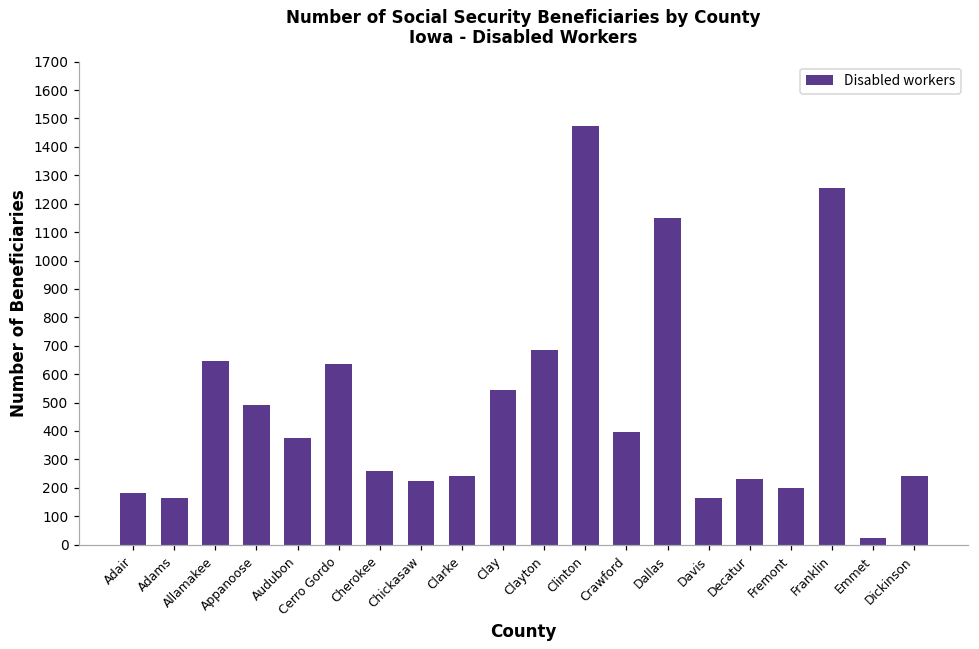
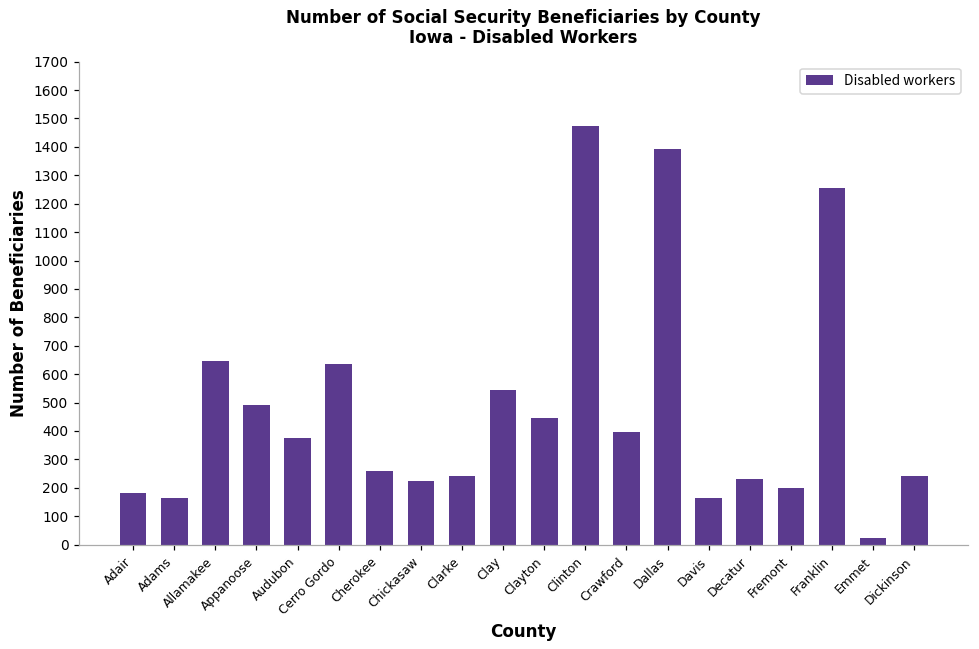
  {
    "Adair": 180,
    "Adams": 170,
    "Allamakee": 650,
    "Appanoose": 490,
    "Audubon": 380,
    "Cerro Gordo": 640,
    "Cherokee": 260,
    "Chickasaw": 220,
    "Clarke": 240,
    "Clay": 540,
-   "Clayton": 690,
+   "Clayton": 450,
    "Clinton": 1480,
    "Crawford": 400,
-   "Dallas": 1150,
+   "Dallas": 1390,
    "Davis": 170,
    "Decatur": 230,
    "Fremont": 200,
    "Franklin": 1260,
    "Emmet": 20,
    "Dickinson": 240
  }
